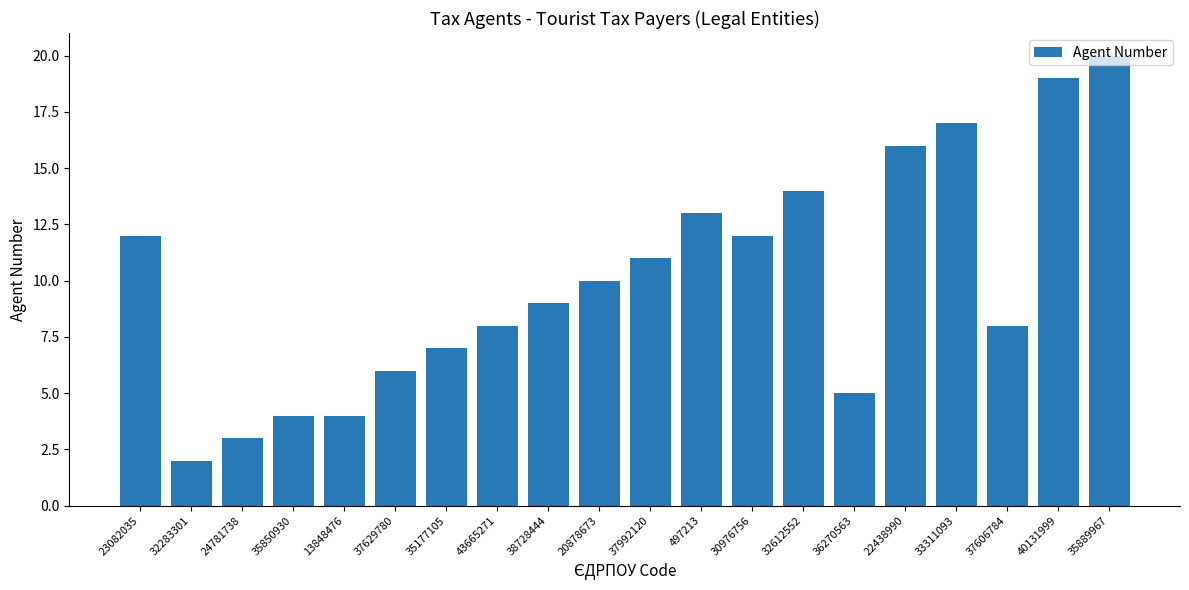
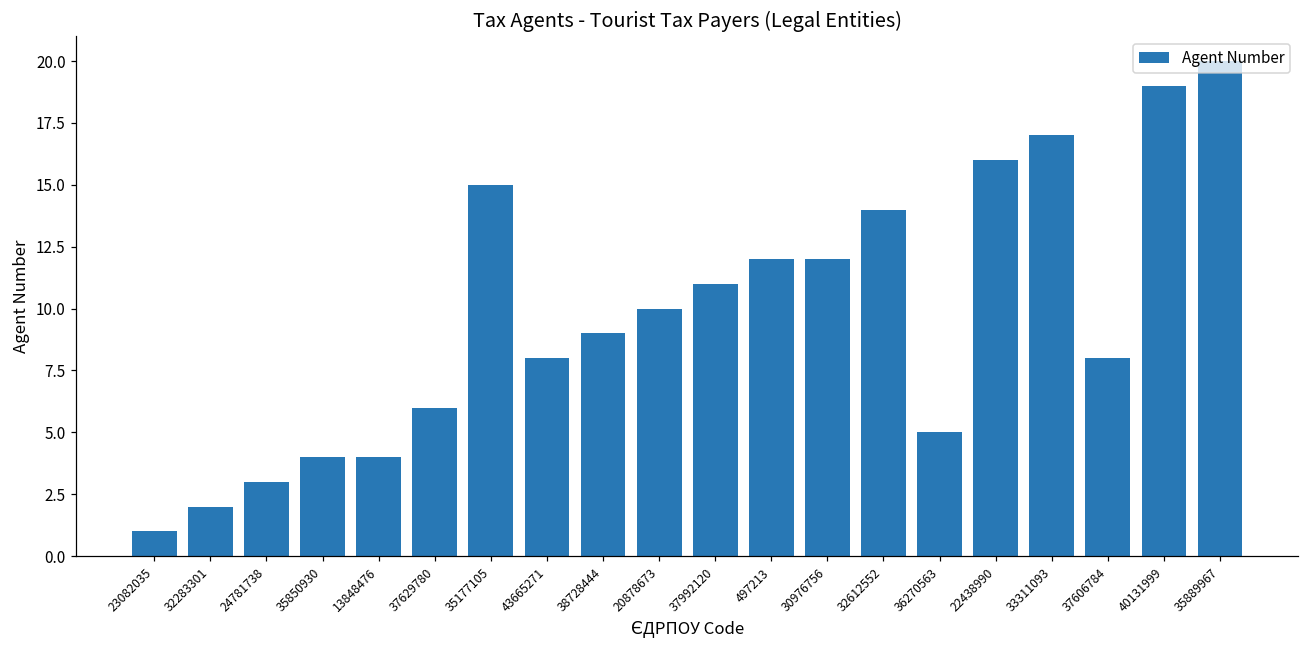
  {
-   "23082035": 12,
+   "23082035": 1,
    "32283301": 2,
    "24781738": 3,
    "35850930": 4,
    "13848476": 4,
    "37629780": 6,
-   "35177105": 7,
+   "35177105": 15,
    "43665271": 8,
    "38728444": 9,
    "20878673": 10,
    "37992120": 11,
-   "497213": 13,
+   "497213": 12,
    "30976756": 12,
    "32612552": 14,
    "36270563": 5,
    "22438990": 16,
    "33311093": 17,
    "37606784": 8,
    "40131999": 19
  }
